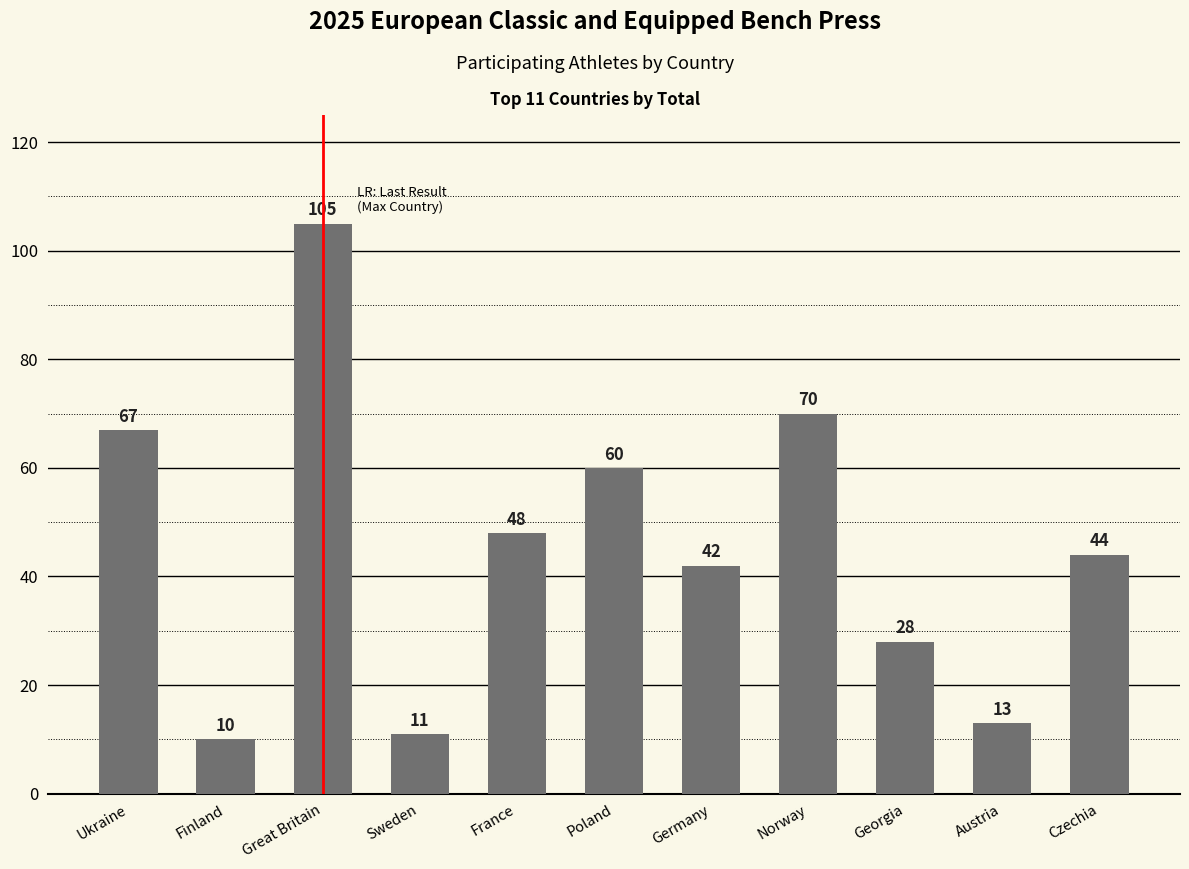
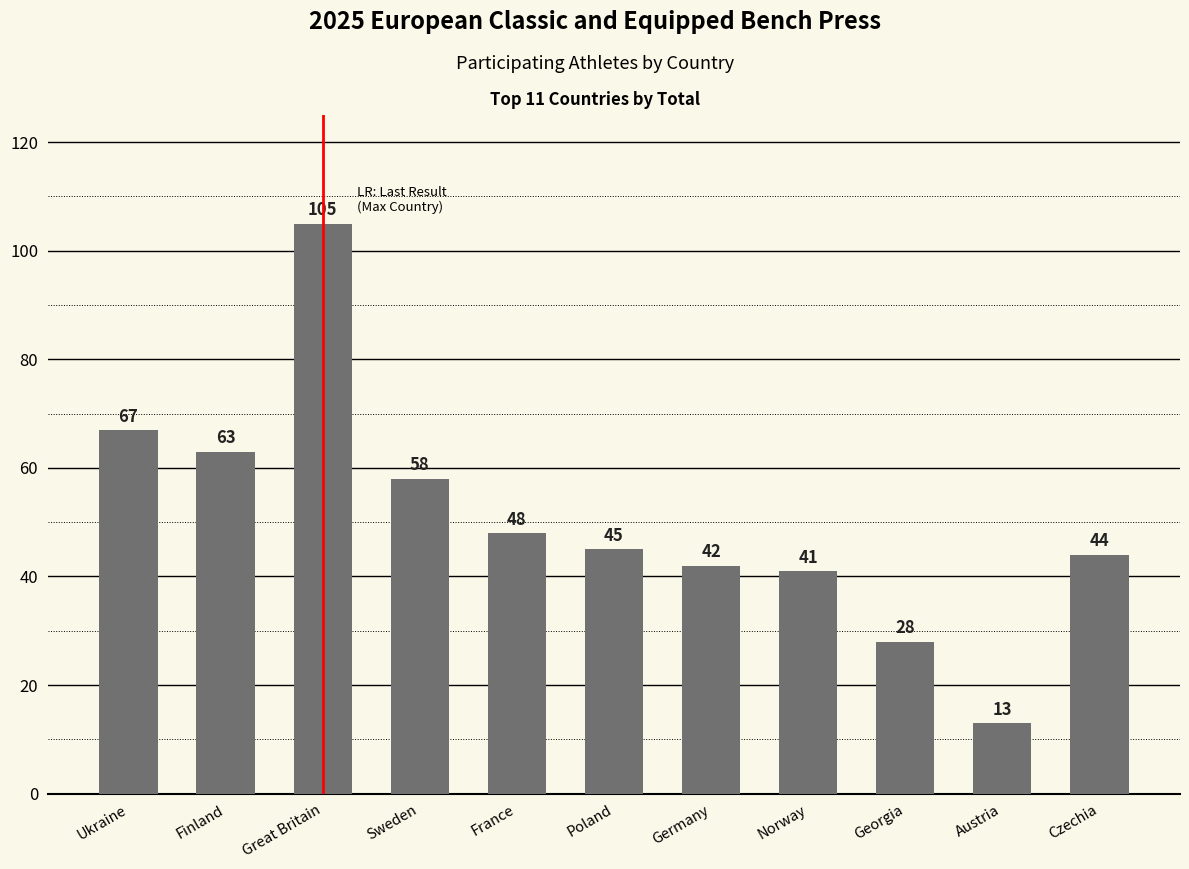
  {
    "Ukraine": 67,
-   "Finland": 10,
+   "Finland": 63,
    "Great Britain": 105,
-   "Sweden": 11,
+   "Sweden": 58,
    "France": 48,
-   "Poland": 60,
+   "Poland": 45,
    "Germany": 42,
-   "Norway": 70,
+   "Norway": 41,
    "Georgia": 28,
    "Austria": 13,
    "Czechia": 44
  }
